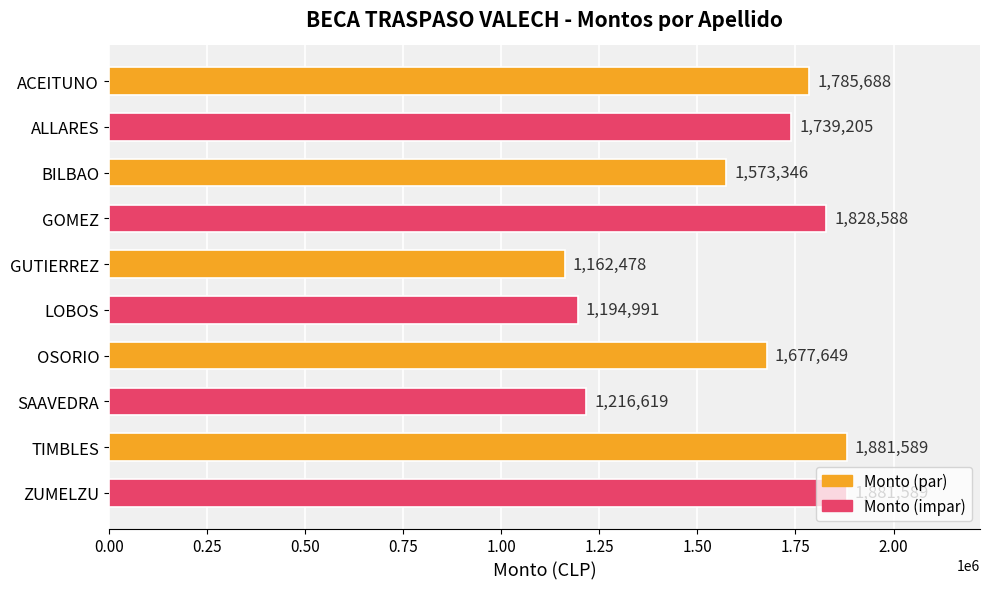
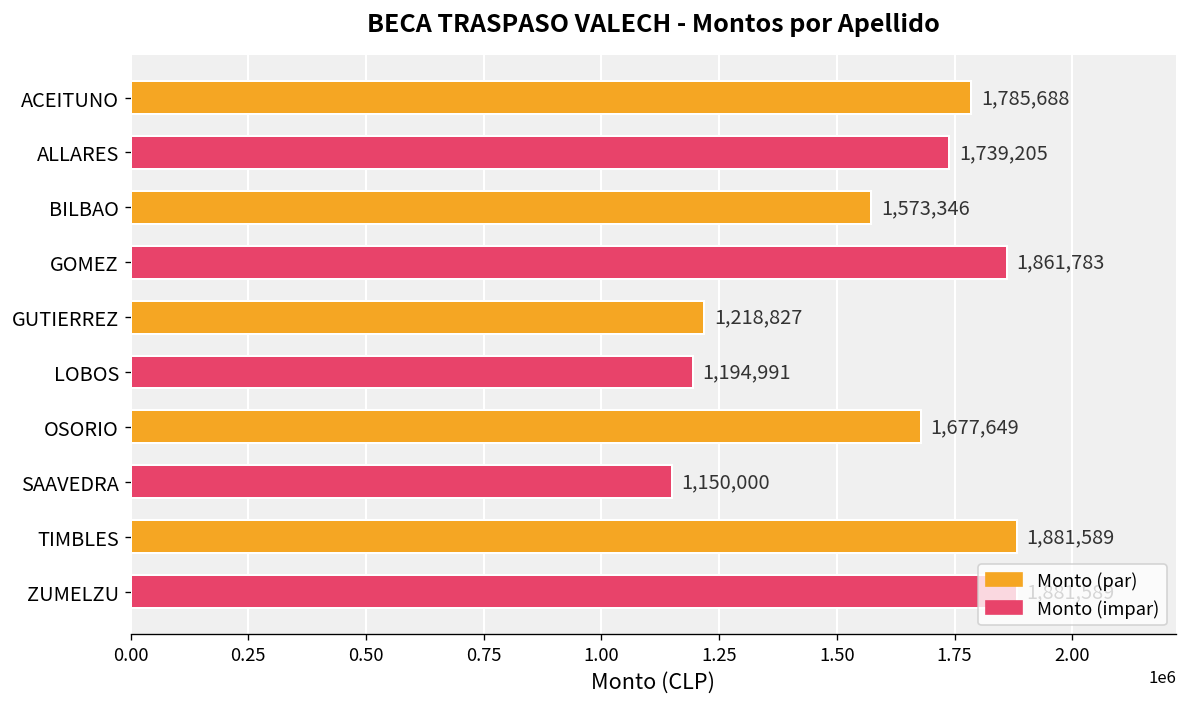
  {
    "ACEITUNO": "1,785,688",
    "ALLARES": "1,739,205",
    "BILBAO": "1,573,346",
-   "GOMEZ": "1,828,588",
-   "GUTIERREZ": "1,162,478",
+   "GOMEZ": "1,861,783",
+   "GUTIERREZ": "1,218,827",
    "LOBOS": "1,194,991",
    "OSORIO": "1,677,649",
-   "SAAVEDRA": "1,216,619",
+   "SAAVEDRA": "1,150,000",
    "TIMBLES": "1,881,589"
  }
